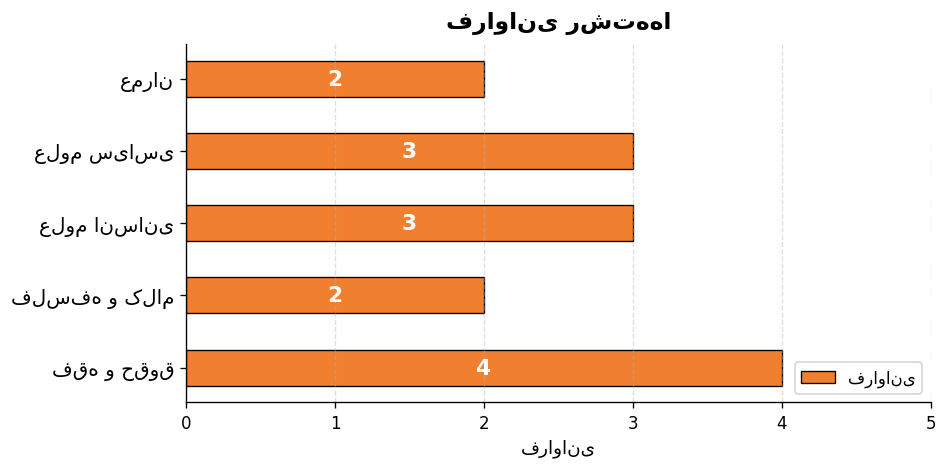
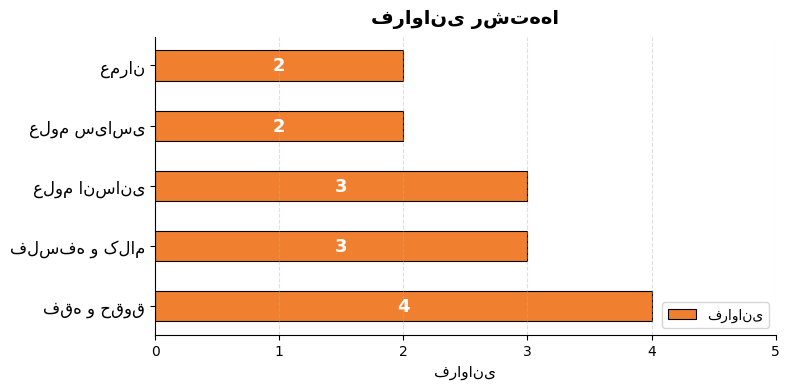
  {
    "عمران": 2,
-   "علوم سیاسی": 3,
+   "علوم سیاسی": 2,
    "علوم انسانی": 3,
-   "فلسفه و کلام": 2,
+   "فلسفه و کلام": 3,
    "فقه و حقوق": 4
  }
